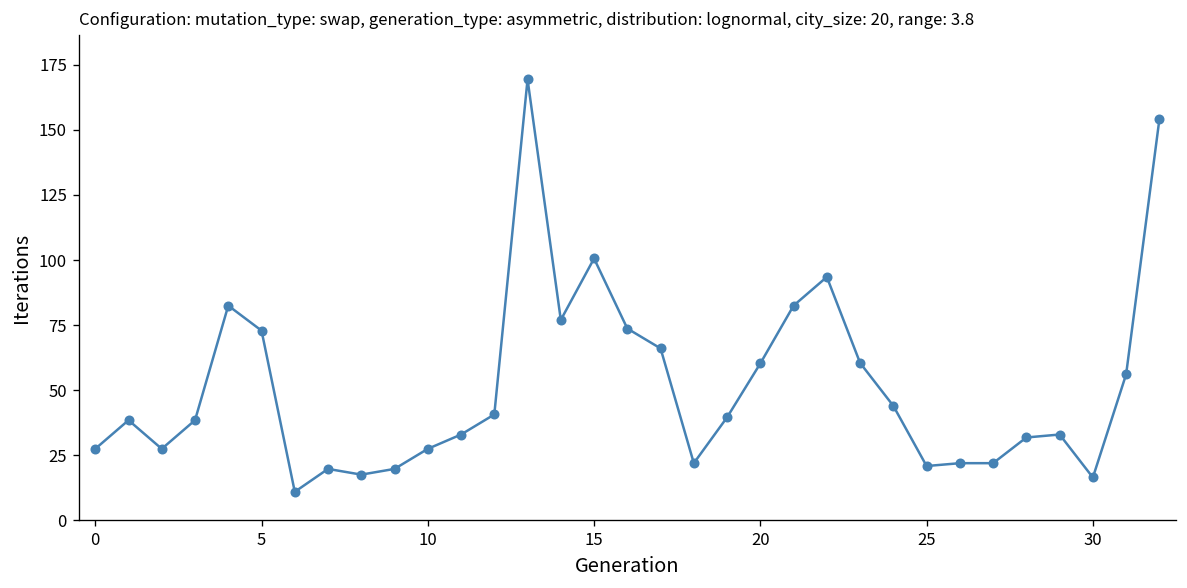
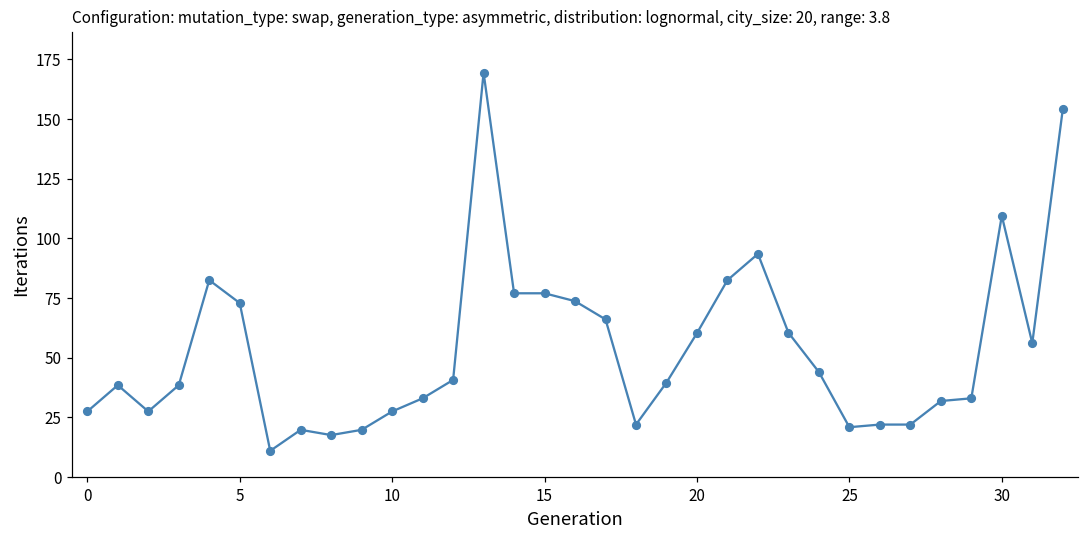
  {
    "0": 28,
    "5": 73,
    "10": 28,
-   "15": 101,
+   "15": 77,
    "20": 60,
    "25": 21,
-   "30": 17
+   "30": 110
  }
